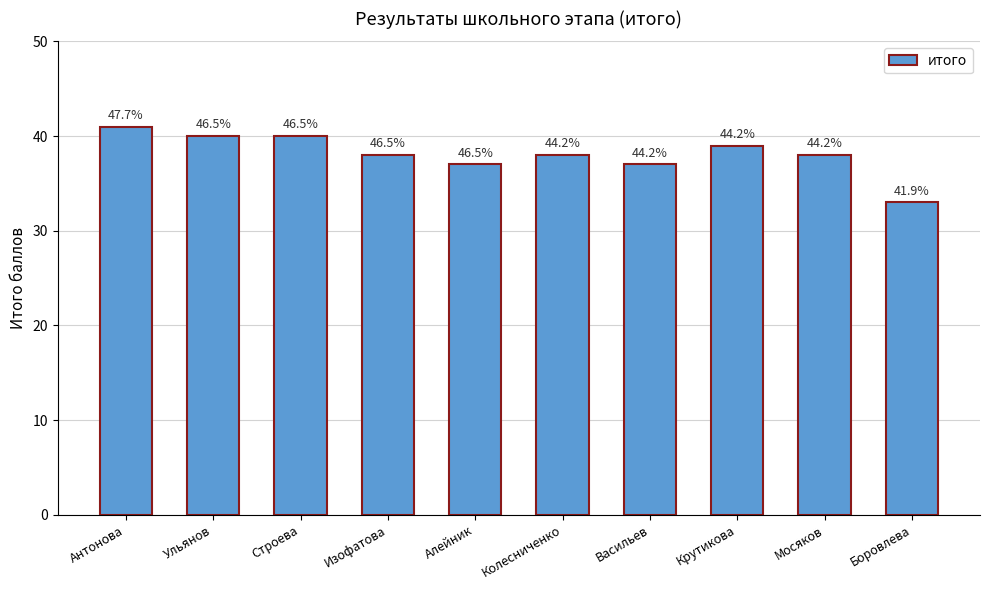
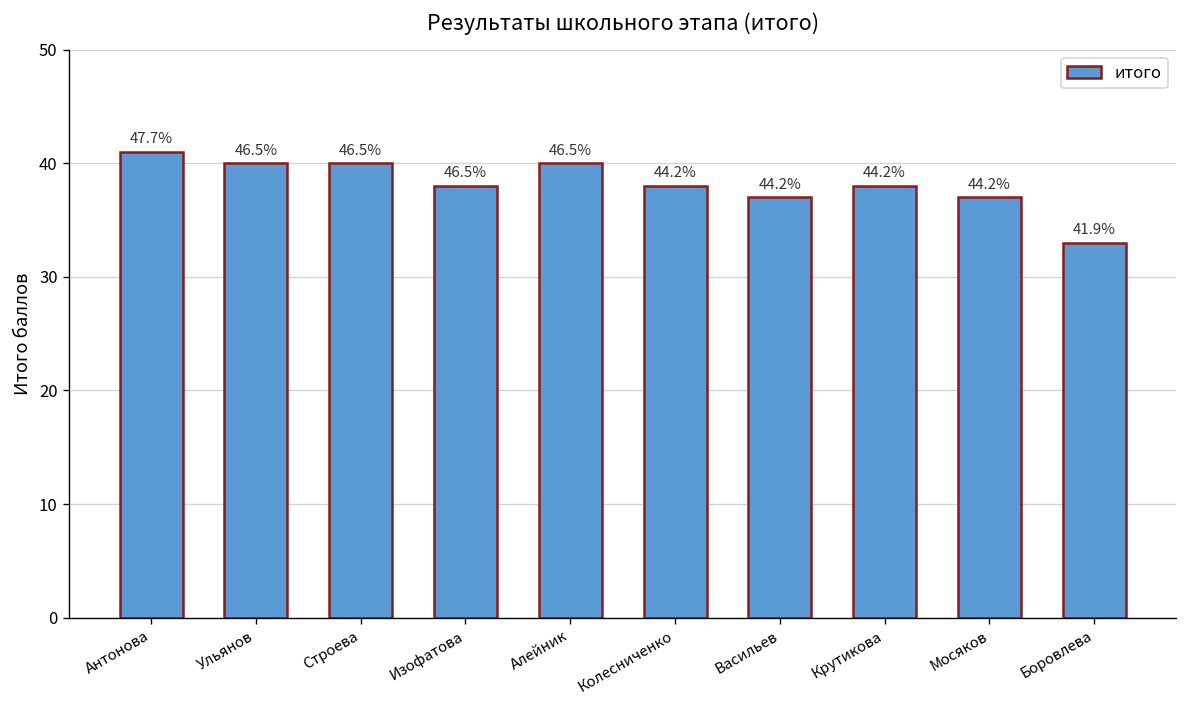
  {
-   "Алейник": 37,
-   "Крутикова": 39,
-   "Мосяков": 38
+   "Алейник": 40,
+   "Крутикова": 38,
+   "Мосяков": 37
  }
